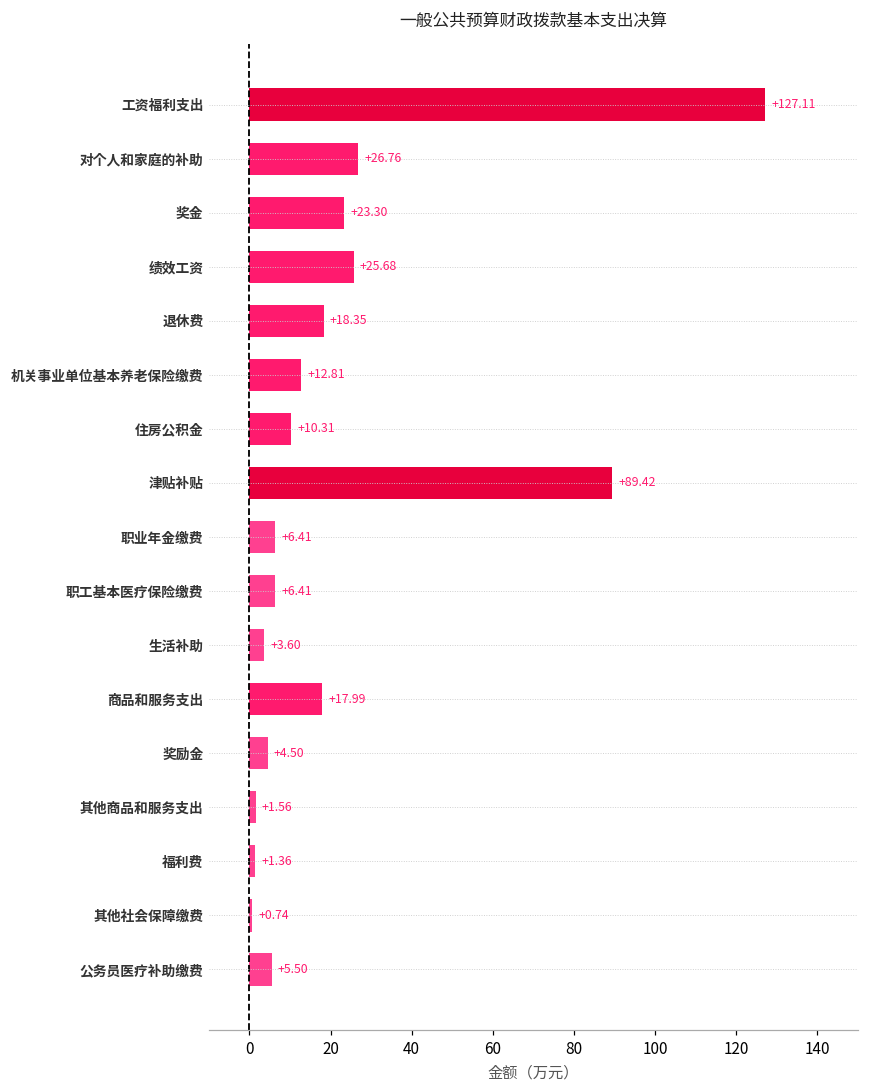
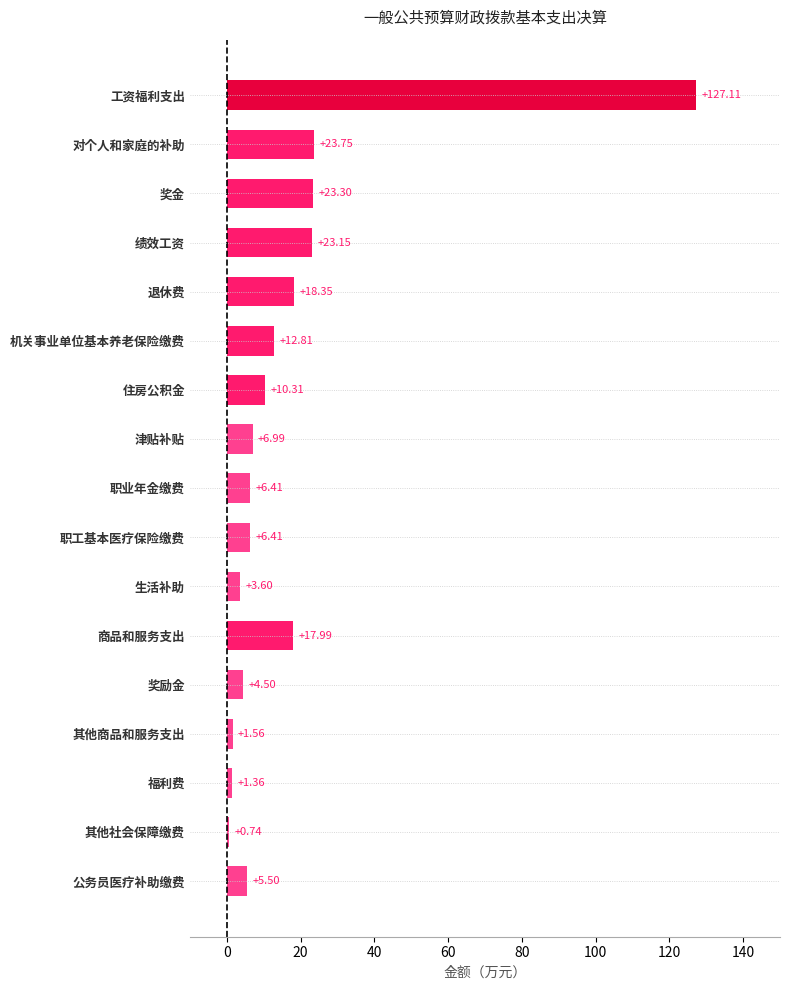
  {
    "工资福利支出": "+127.11",
-   "对个人和家庭的补助": "+26.76",
+   "对个人和家庭的补助": "+23.75",
    "奖金": "+23.30",
-   "绩效工资": "+25.68",
+   "绩效工资": "+23.15",
    "退休费": "+18.35",
    "机关事业单位基本养老保险缴费": "+12.81",
    "住房公积金": "+10.31",
-   "津贴补贴": "+89.42",
+   "津贴补贴": "+6.99",
    "职业年金缴费": "+6.41",
    "职工基本医疗保险缴费": "+6.41",
    "生活补助": "+3.60",
    "商品和服务支出": "+17.99",
    "奖励金": "+4.50",
    "其他商品和服务支出": "+1.56",
    "福利费": "+1.36",
    "其他社会保障缴费": "+0.74",
    "公务员医疗补助缴费": "+5.50"
  }
